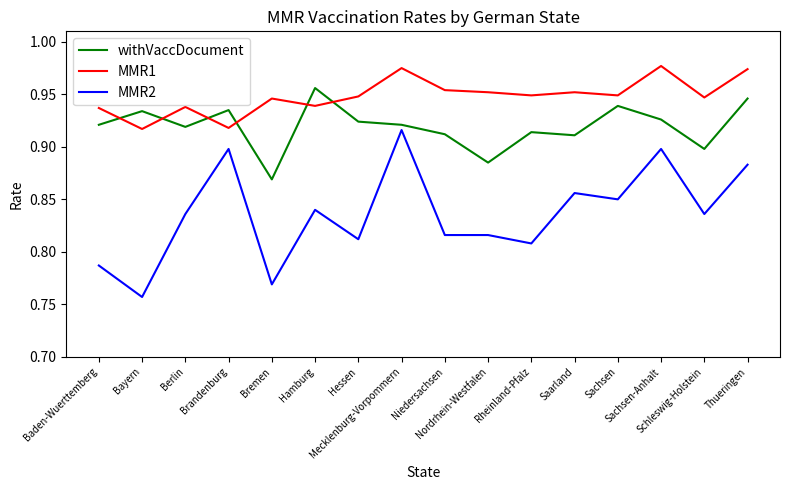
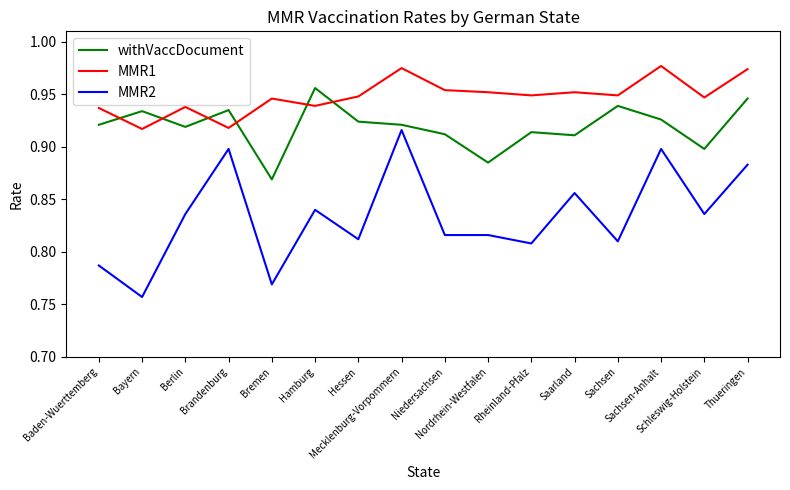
  {
    "withVaccDocument": {
      "Baden-Wuerttemberg": 0.92,
      "Bayern": 0.934,
      "Berlin": 0.92,
      "Brandenburg": 0.935,
      "Bremen": 0.87,
      "Hamburg": 0.956,
      "Hessen": 0.924,
      "Mecklenburg-Vorpommern": 0.92,
      "Niedersachsen": 0.91,
      "Nordrhein-Westfalen": 0.885,
      "Rheinland-Pfalz": 0.914,
      "Saarland": 0.91,
      "Sachsen": 0.94,
      "Sachsen-Anhalt": 0.926,
      "Schleswig-Holstein": 0.90,
      "Thueringen": 0.946
    },
    "MMR1": {
      "Baden-Wuerttemberg": 0.937,
      "Bayern": 0.917,
      "Berlin": 0.94,
      "Brandenburg": 0.92,
      "Bremen": 0.946,
      "Hamburg": 0.94,
      "Hessen": 0.95,
      "Mecklenburg-Vorpommern": 0.975,
      "Niedersachsen": 0.954,
      "Nordrhein-Westfalen": 0.95,
      "Rheinland-Pfalz": 0.95,
      "Saarland": 0.95,
      "Sachsen": 0.95,
      "Sachsen-Anhalt": 0.977,
      "Schleswig-Holstein": 0.947,
      "Thueringen": 0.974
    },
    "MMR2": {
      "Baden-Wuerttemberg": 0.787,
      "Bayern": 0.757,
      "Berlin": 0.836,
      "Brandenburg": 0.90,
      "Bremen": 0.77,
      "Hamburg": 0.84,
      "Hessen": 0.81,
      "Mecklenburg-Vorpommern": 0.916,
      "Niedersachsen": 0.816,
      "Nordrhein-Westfalen": 0.816,
      "Rheinland-Pfalz": 0.81,
      "Saarland": 0.856,
-     "Sachsen": 0.85,
+     "Sachsen": 0.81,
      "Sachsen-Anhalt": 0.90,
      "Schleswig-Holstein": 0.836,
      "Thueringen": 0.883
    }
  }
